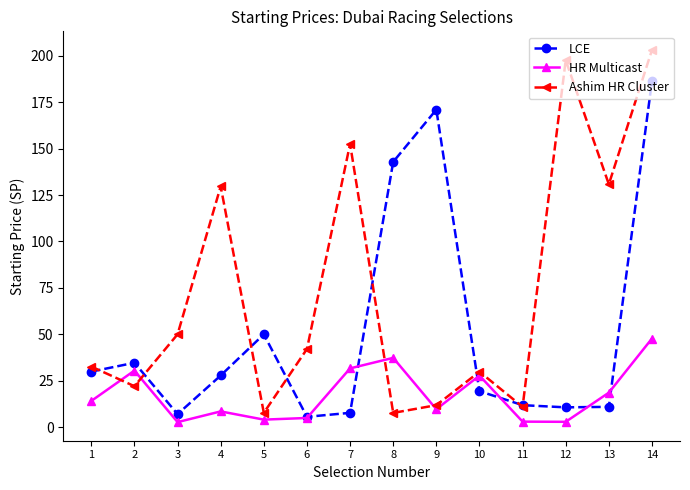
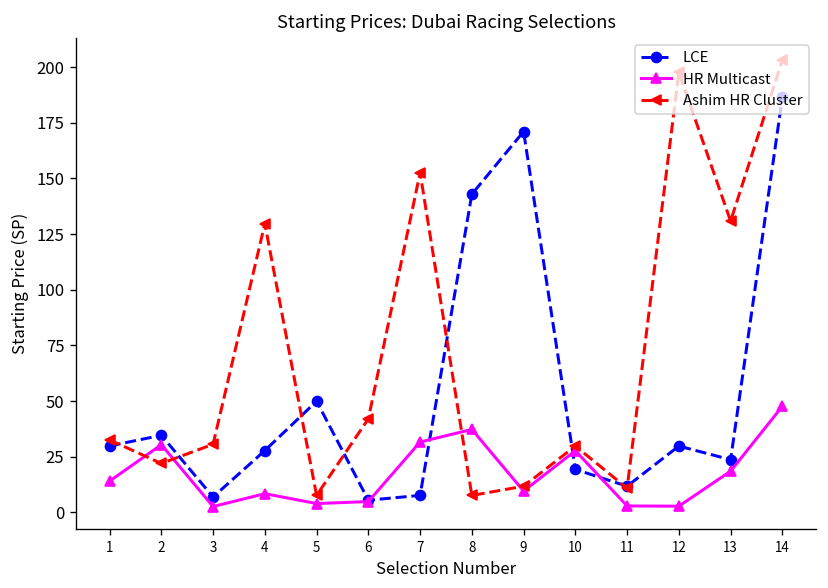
  {
    "LCE": {
      "1": 30,
      "2": 35,
      "3": 7,
      "4": 28,
      "5": 50,
      "7": 8,
      "8": 143,
      "9": 171,
      "10": 19,
-     "12": 11,
-     "13": 11
+     "12": 30,
+     "13": 24
    },
    "HR Multicast": {
      "1": 14,
      "2": 30,
      "3": 3,
      "4": 8,
      "5": 4,
      "7": 32,
      "8": 37,
      "9": 10,
      "10": 28,
      "11": 3,
      "12": 3,
      "13": 19,
      "14": 48
    },
    "Ashim HR Cluster": {
      "1": 33,
      "2": 22,
-     "3": 50,
+     "3": 31,
      "4": 130,
      "5": 8,
      "6": 42,
      "7": 153,
      "8": 8,
      "9": 12,
      "10": 30,
      "13": 131
    }
  }
